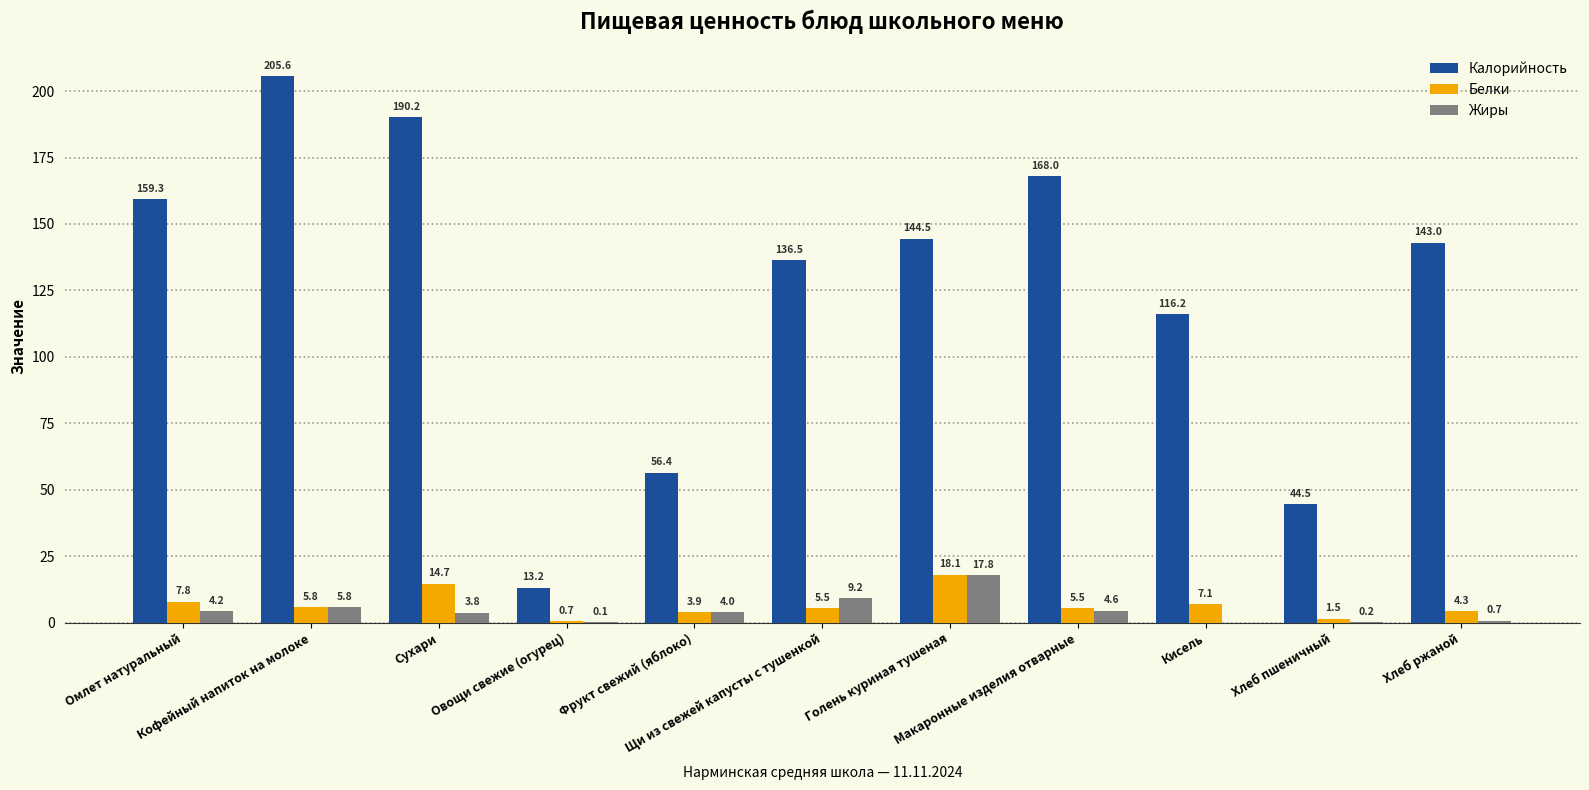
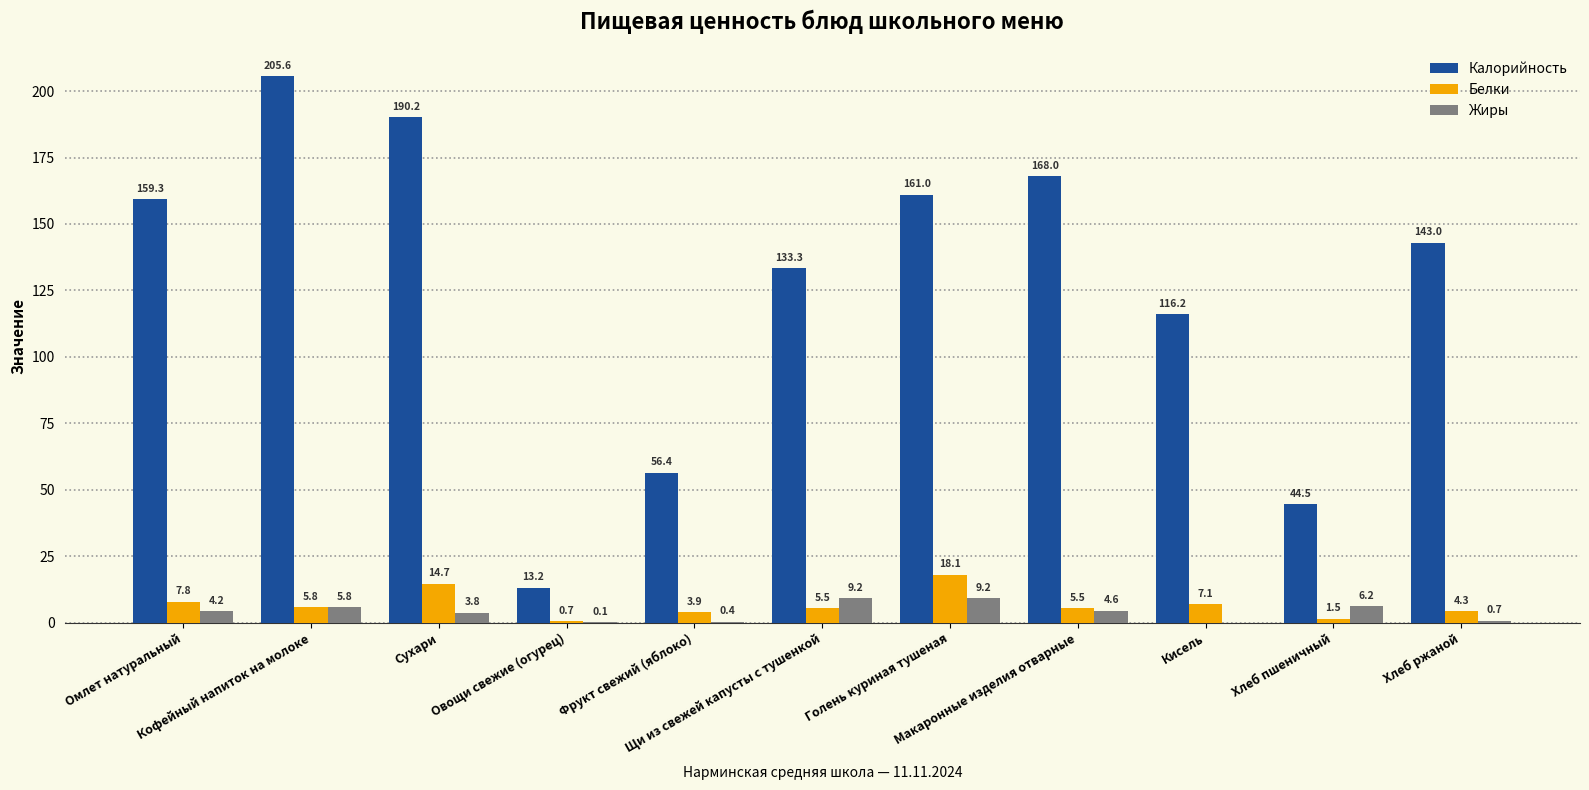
  {
    "Калорийность": {
      "Омлет натуральный": 159.3,
      "Кофейный напиток на молоке": 205.6,
      "Сухари": 190.2,
      "Овощи свежие (огурец)": 13.2,
      "Фрукт свежий (яблоко)": 56.4,
-     "Щи из свежей капусты с тушенкой": 136.5,
-     "Голень куриная тушеная": 144.5,
+     "Щи из свежей капусты с тушенкой": 133.3,
+     "Голень куриная тушеная": 161.0,
      "Макаронные изделия отварные": 168.0,
      "Кисель": 116.2,
      "Хлеб пшеничный": 44.5,
      "Хлеб ржаной": 143.0
    },
    "Белки": {
      "Омлет натуральный": 7.8,
      "Кофейный напиток на молоке": 5.8,
      "Сухари": 14.7,
      "Овощи свежие (огурец)": 0.7,
      "Фрукт свежий (яблоко)": 3.9,
      "Щи из свежей капусты с тушенкой": 5.5,
      "Голень куриная тушеная": 18.1,
      "Макаронные изделия отварные": 5.5,
      "Кисель": 7.1,
      "Хлеб пшеничный": 1.5,
      "Хлеб ржаной": 4.3
    },
    "Жиры": {
      "Омлет натуральный": 4.2,
      "Кофейный напиток на молоке": 5.8,
      "Сухари": 3.8,
      "Овощи свежие (огурец)": 0.1,
-     "Фрукт свежий (яблоко)": 4.0,
+     "Фрукт свежий (яблоко)": 0.4,
      "Щи из свежей капусты с тушенкой": 9.2,
-     "Голень куриная тушеная": 17.8,
+     "Голень куриная тушеная": 9.2,
      "Макаронные изделия отварные": 4.6,
-     "Хлеб пшеничный": 0.2,
+     "Хлеб пшеничный": 6.2,
      "Хлеб ржаной": 0.7
    }
  }
